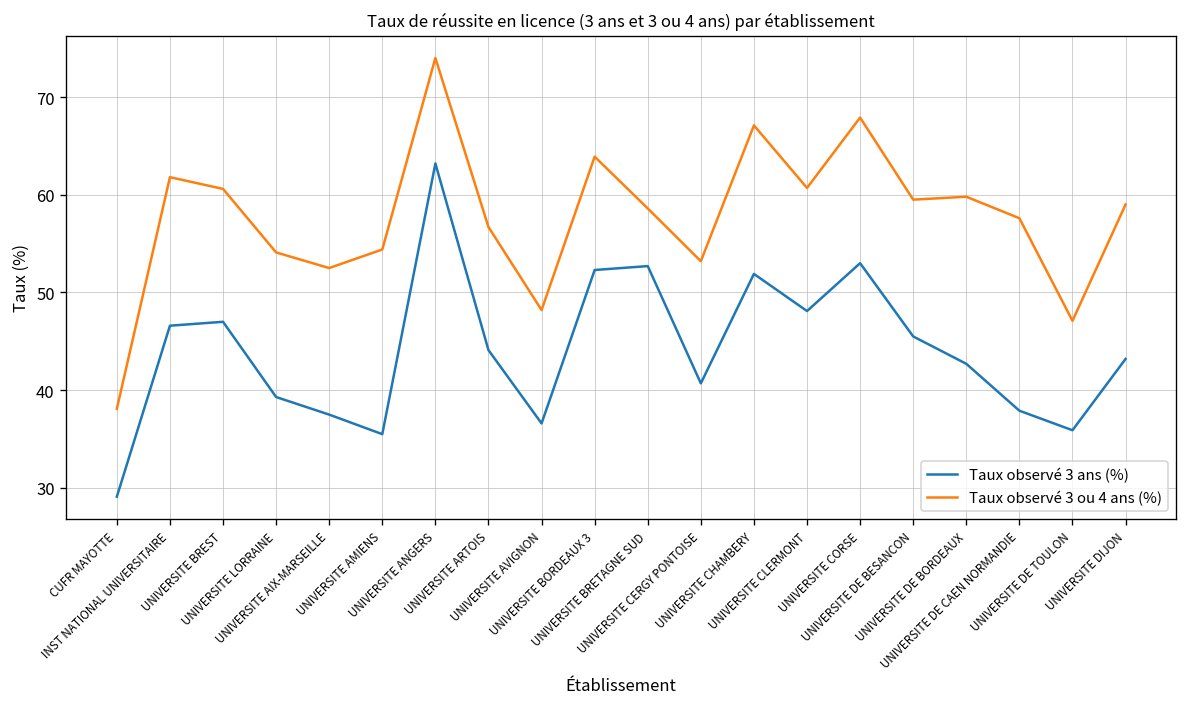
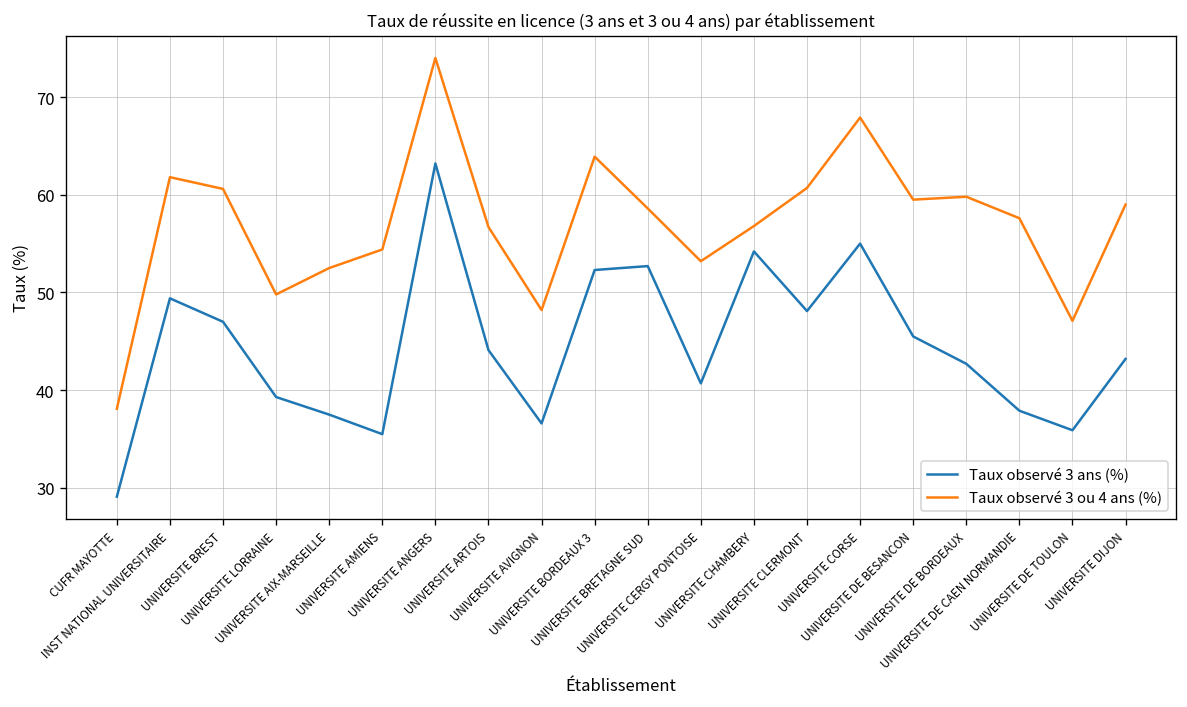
  {
    "Taux observé 3 ans (%)": {
      "CUFR MAYOTTE": 29,
-     "INST NATIONAL UNIVERSITAIRE": 47,
+     "INST NATIONAL UNIVERSITAIRE": 49,
      "UNIVERSITE BREST": 47,
      "UNIVERSITE LORRAINE": 39,
      "UNIVERSITE AIX-MARSEILLE": 38,
      "UNIVERSITE AMIENS": 36,
      "UNIVERSITE ANGERS": 63,
      "UNIVERSITE ARTOIS": 44,
      "UNIVERSITE AVIGNON": 37,
      "UNIVERSITE BORDEAUX 3": 52,
      "UNIVERSITE BRETAGNE SUD": 53,
      "UNIVERSITE CERGY PONTOISE": 41,
-     "UNIVERSITE CHAMBERY": 52,
+     "UNIVERSITE CHAMBERY": 54,
      "UNIVERSITE CLERMONT": 48,
-     "UNIVERSITE CORSE": 53,
+     "UNIVERSITE CORSE": 55,
      "UNIVERSITE DE BESANCON": 46,
      "UNIVERSITE DE BORDEAUX": 43,
      "UNIVERSITE DE CAEN NORMANDIE": 38,
      "UNIVERSITE DE TOULON": 36,
      "UNIVERSITE DIJON": 43
    },
    "Taux observé 3 ou 4 ans (%)": {
      "CUFR MAYOTTE": 38,
      "INST NATIONAL UNIVERSITAIRE": 62,
      "UNIVERSITE BREST": 61,
-     "UNIVERSITE LORRAINE": 54,
+     "UNIVERSITE LORRAINE": 50,
      "UNIVERSITE AIX-MARSEILLE": 53,
      "UNIVERSITE AMIENS": 54,
      "UNIVERSITE ANGERS": 74,
      "UNIVERSITE ARTOIS": 57,
      "UNIVERSITE AVIGNON": 48,
      "UNIVERSITE BORDEAUX 3": 64,
      "UNIVERSITE BRETAGNE SUD": 59,
      "UNIVERSITE CERGY PONTOISE": 53,
-     "UNIVERSITE CHAMBERY": 67,
+     "UNIVERSITE CHAMBERY": 57,
      "UNIVERSITE CLERMONT": 61,
      "UNIVERSITE CORSE": 68,
      "UNIVERSITE DE BESANCON": 60,
      "UNIVERSITE DE BORDEAUX": 60,
      "UNIVERSITE DE CAEN NORMANDIE": 58,
      "UNIVERSITE DE TOULON": 47,
      "UNIVERSITE DIJON": 59
    }
  }
